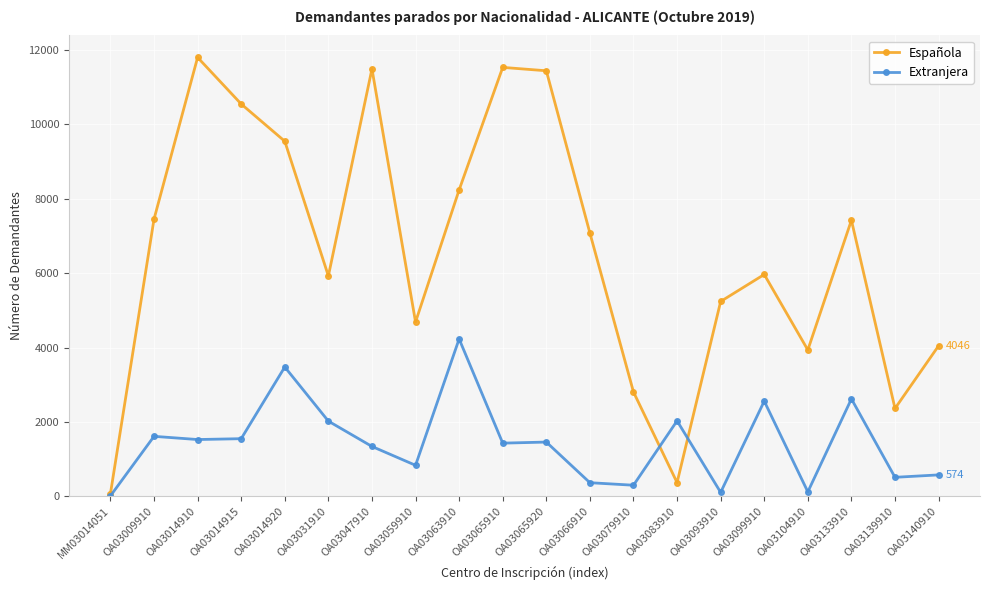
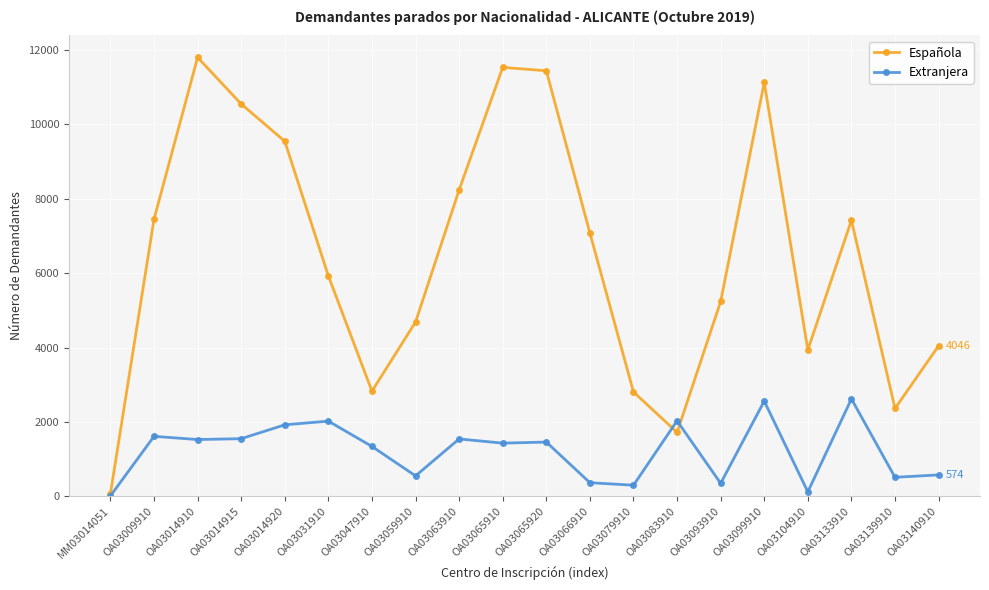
  {
    "Española": {
      "OA03009910": 7500,
      "OA03014910": 11800,
      "OA03014915": 10600,
      "OA03014920": 9500,
      "OA03031910": 5900,
-     "OA03047910": 11500,
+     "OA03047910": 2800,
      "OA03059910": 4700,
      "OA03063910": 8200,
      "OA03065910": 11500,
      "OA03065920": 11400,
      "OA03066910": 7100,
      "OA03079910": 2800,
-     "OA03083910": 400,
+     "OA03083910": 1700,
      "OA03093910": 5200,
-     "OA03099910": 6000,
+     "OA03099910": 11100,
      "OA03104910": 3900,
      "OA03133910": 7400,
      "OA03139910": 2400
    },
    "Extranjera": {
      "OA03009910": 1600,
      "OA03014910": 1500,
      "OA03014915": 1500,
-     "OA03014920": 3500,
+     "OA03014920": 1900,
      "OA03031910": 2000,
      "OA03047910": 1300,
-     "OA03059910": 800,
-     "OA03063910": 4200,
+     "OA03059910": 500,
+     "OA03063910": 1500,
      "OA03065910": 1400,
      "OA03065920": 1500,
      "OA03066910": 400,
      "OA03079910": 300,
      "OA03083910": 2000,
-     "OA03093910": 100,
+     "OA03093910": 300,
      "OA03099910": 2600,
      "OA03104910": 100,
      "OA03133910": 2600,
      "OA03139910": 500
    }
  }
